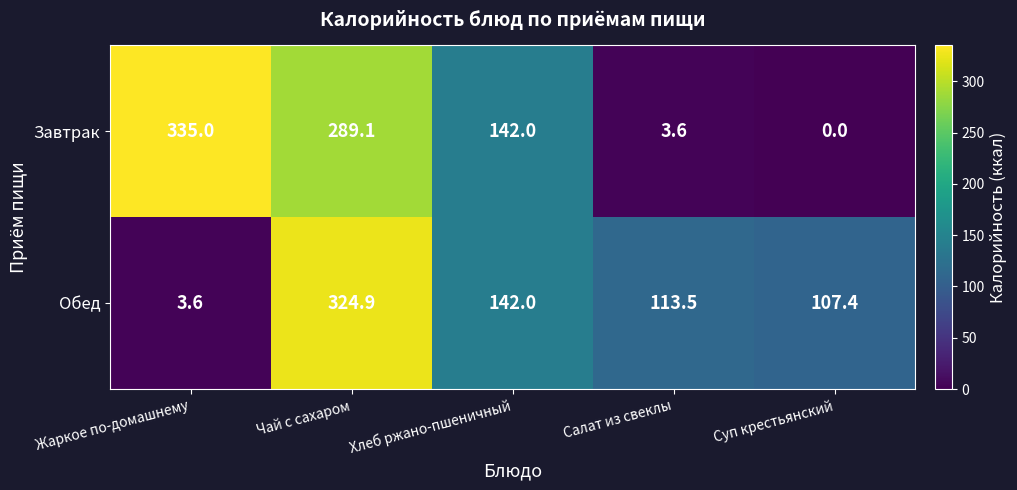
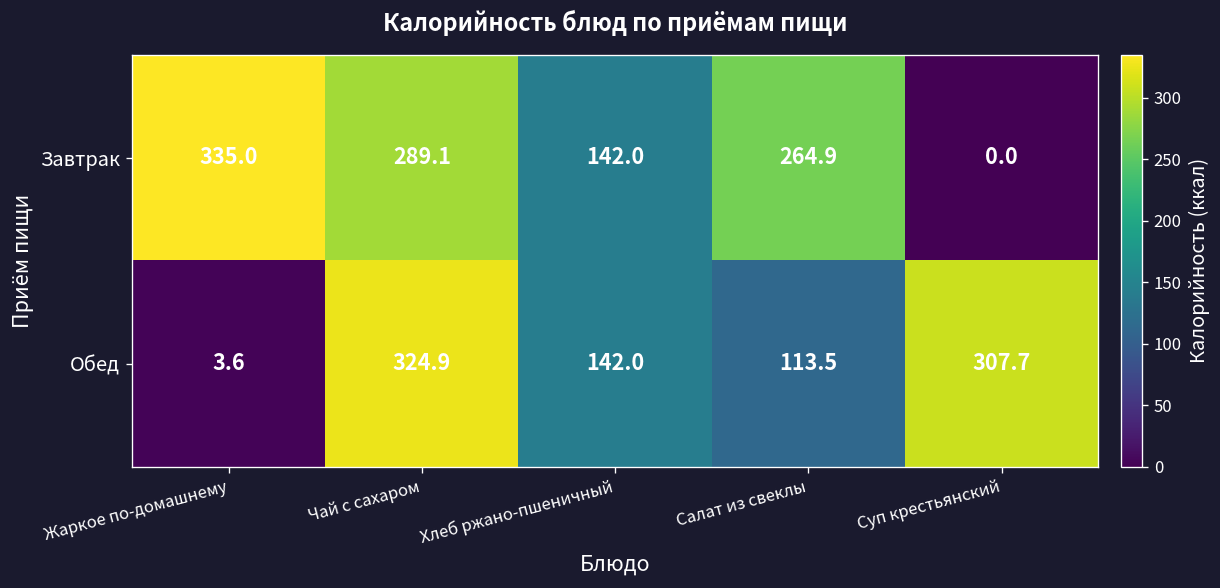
  {
    "Завтрак": {
      "Жаркое по-домашнему": 335.0,
      "Чай с сахаром": 289.1,
      "Хлеб ржано-пшеничный": 142.0,
-     "Салат из свеклы": 3.6,
+     "Салат из свеклы": 264.9,
      "Суп крестьянский": 0.0
    },
    "Обед": {
      "Жаркое по-домашнему": 3.6,
      "Чай с сахаром": 324.9,
      "Хлеб ржано-пшеничный": 142.0,
      "Салат из свеклы": 113.5,
-     "Суп крестьянский": 107.4
+     "Суп крестьянский": 307.7
    }
  }
